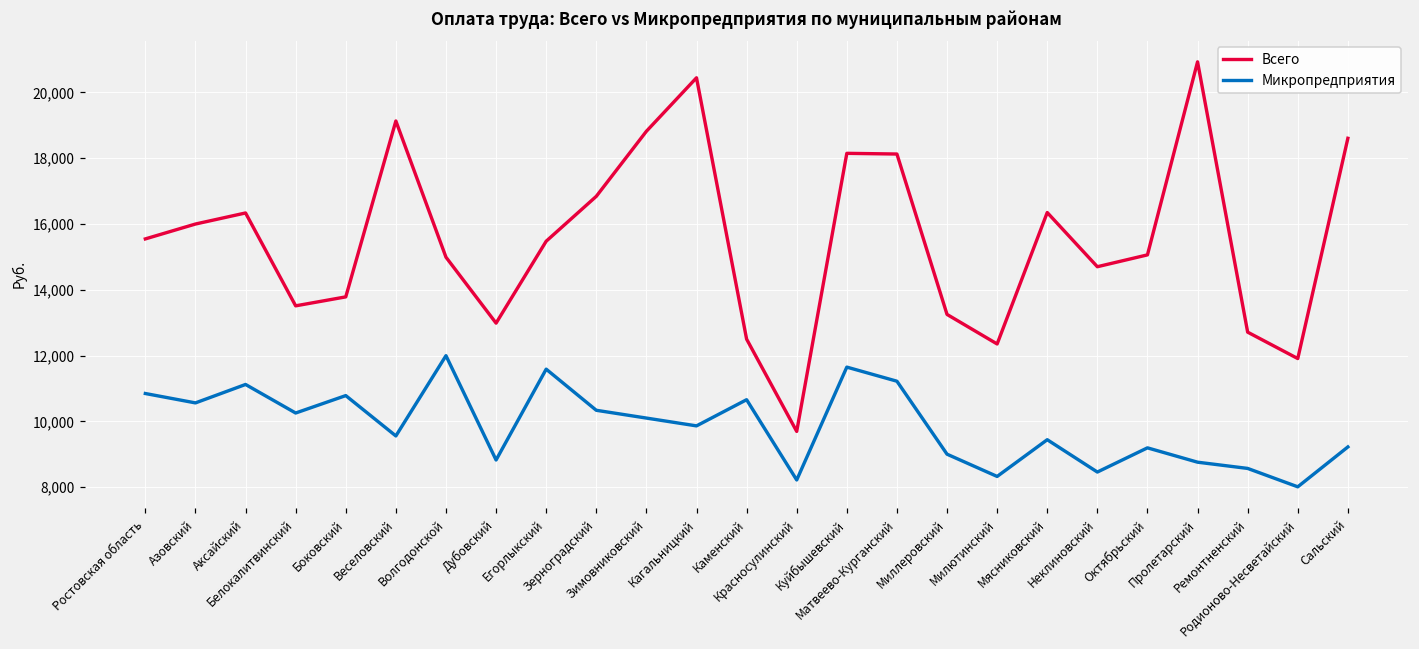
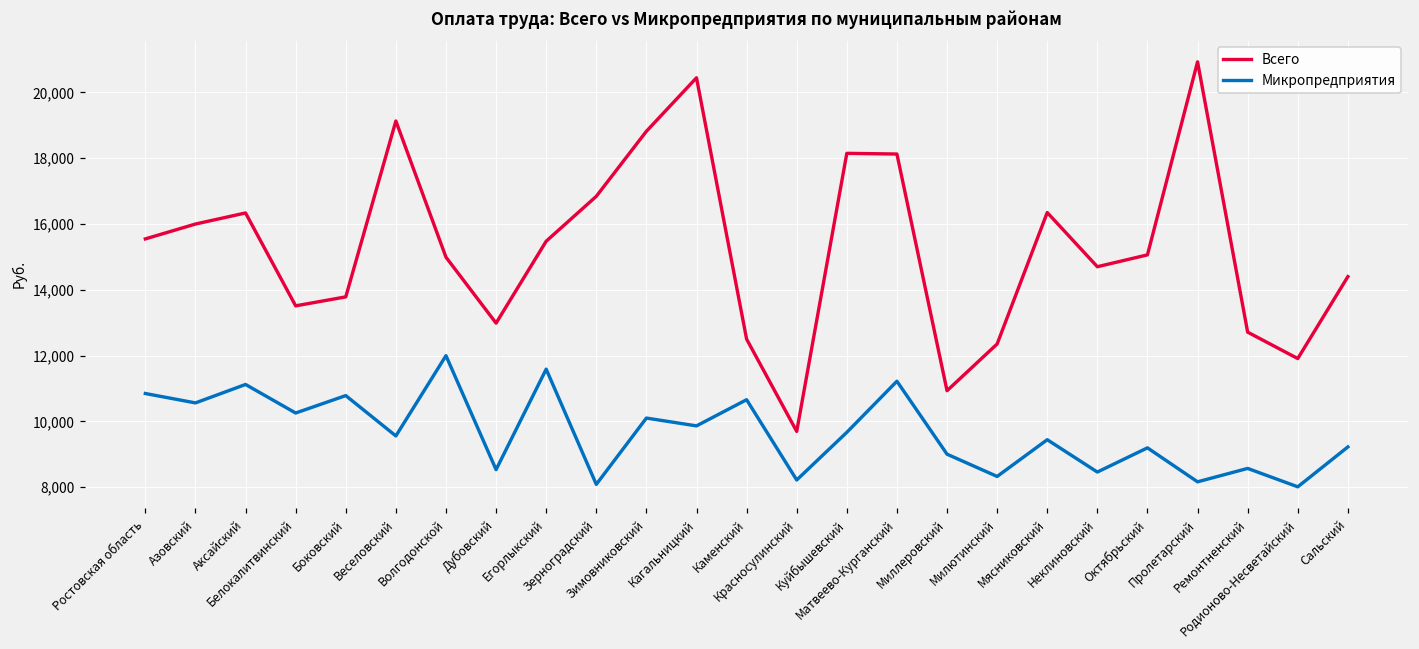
  {
    "Всего": {
      "Ростовская область": "15,500",
      "Азовский": "16,000",
      "Аксайский": "16,300",
      "Белокалитвинский": "13,500",
      "Боковский": "13,800",
      "Веселовский": "19,100",
      "Волгодонской": "15,000",
      "Дубовский": "13,000",
      "Егорлыкский": "15,500",
      "Зерноградский": "16,800",
      "Зимовниковский": "18,800",
      "Кагальницкий": "20,400",
      "Каменский": "12,500",
      "Красносулинский": "9,700",
      "Куйбышевский": "18,100",
      "Матвеево-Курганский": "18,100",
-     "Миллеровский": "13,300",
+     "Миллеровский": "10,900",
      "Милютинский": "12,400",
      "Мясниковский": "16,300",
      "Неклиновский": "14,700",
      "Октябрьский": "15,100",
      "Пролетарский": "20,900",
      "Ремонтненский": "12,700",
      "Родионово-Несветайский": "11,900",
-     "Сальский": "18,600"
+     "Сальский": "14,400"
    },
    "Микропредприятия": {
      "Ростовская область": "10,800",
      "Азовский": "10,600",
      "Аксайский": "11,100",
      "Белокалитвинский": "10,300",
      "Боковский": "10,800",
      "Веселовский": "9,600",
      "Волгодонской": "12,000",
-     "Дубовский": "8,800",
+     "Дубовский": "8,500",
      "Егорлыкский": "11,600",
-     "Зерноградский": "10,300",
+     "Зерноградский": "8,100",
      "Зимовниковский": "10,100",
      "Кагальницкий": "9,900",
      "Каменский": "10,700",
      "Красносулинский": "8,200",
-     "Куйбышевский": "11,600",
+     "Куйбышевский": "9,700",
      "Матвеево-Курганский": "11,200",
      "Миллеровский": "9,000",
      "Милютинский": "8,300",
      "Мясниковский": "9,400",
      "Неклиновский": "8,500",
      "Октябрьский": "9,200",
-     "Пролетарский": "8,800",
+     "Пролетарский": "8,200",
      "Ремонтненский": "8,600",
      "Родионово-Несветайский": "8,000",
      "Сальский": "9,200"
    }
  }
